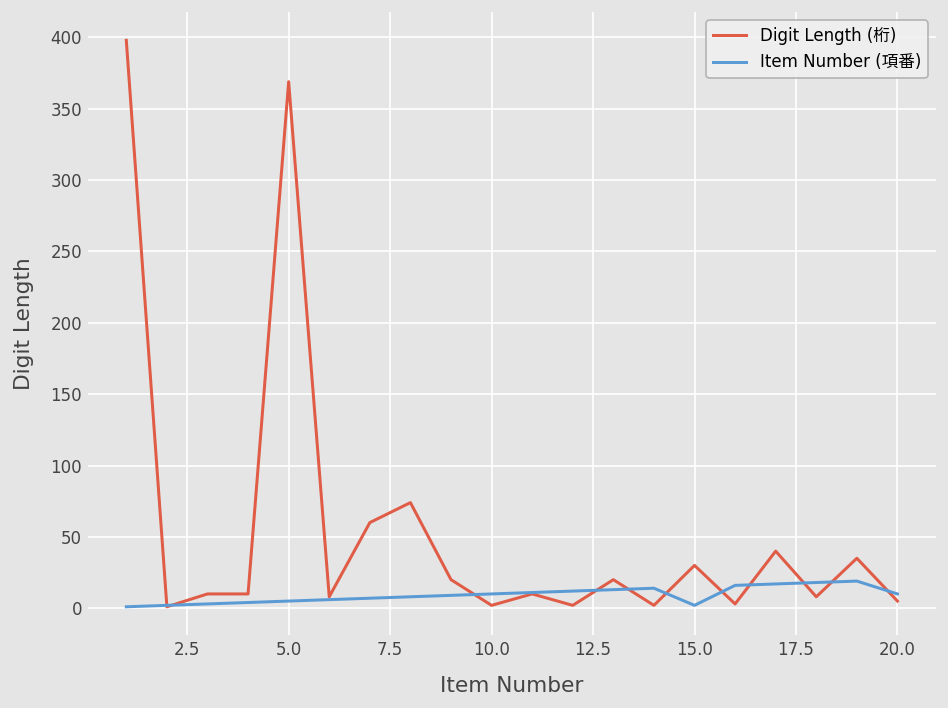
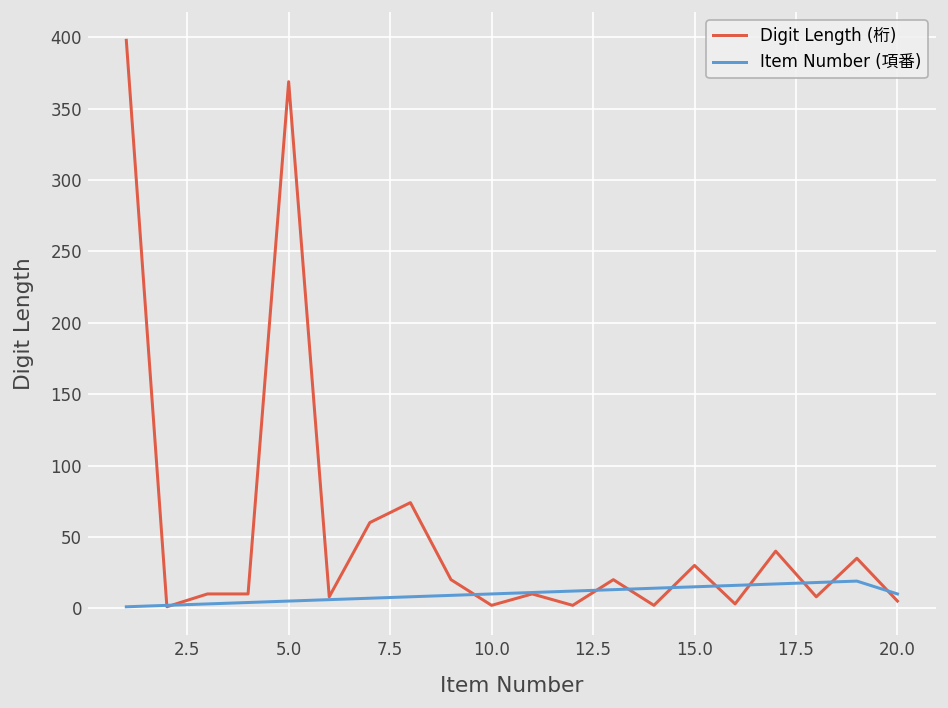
  {
    "Digit Length (桁)": {
      "5.0": 369,
      "10.0": 2,
      "15.0": 30,
      "20.0": 5
    },
    "Item Number (項番)": {
      "5.0": 5,
      "10.0": 10,
-     "15.0": 2,
+     "15.0": 15,
      "20.0": 10
    }
  }
